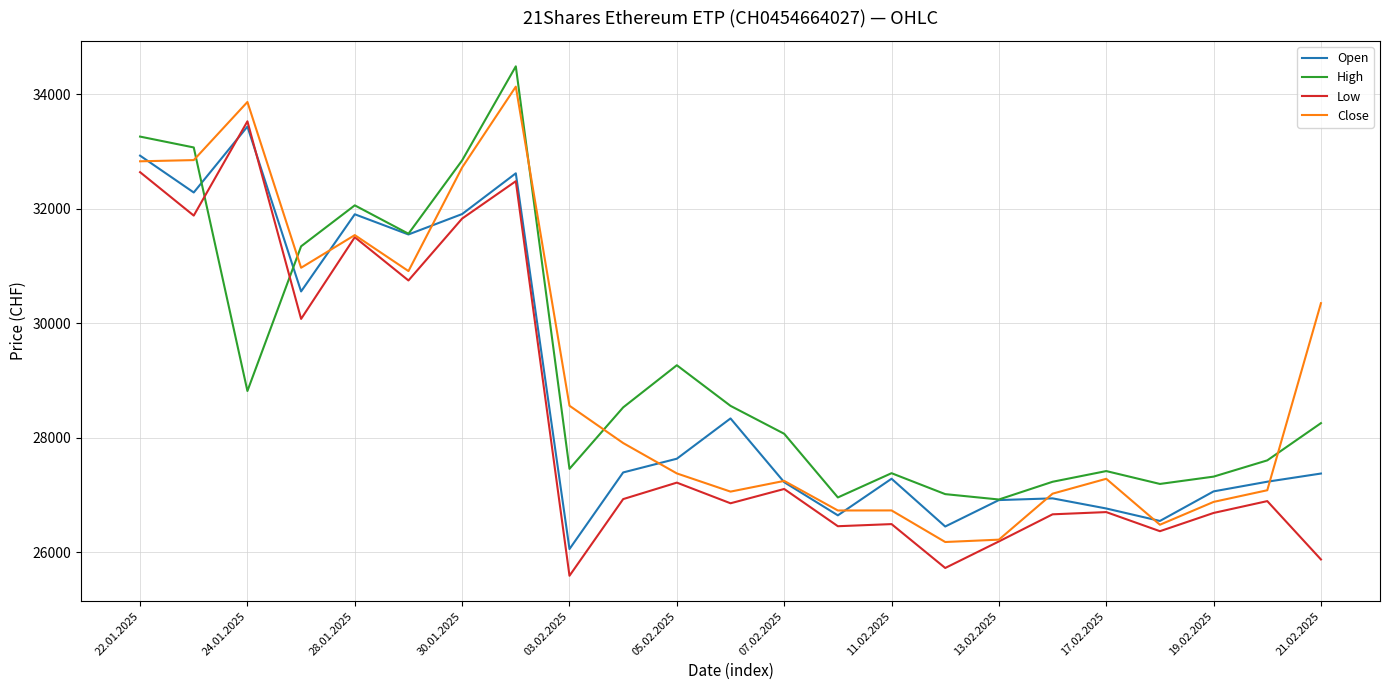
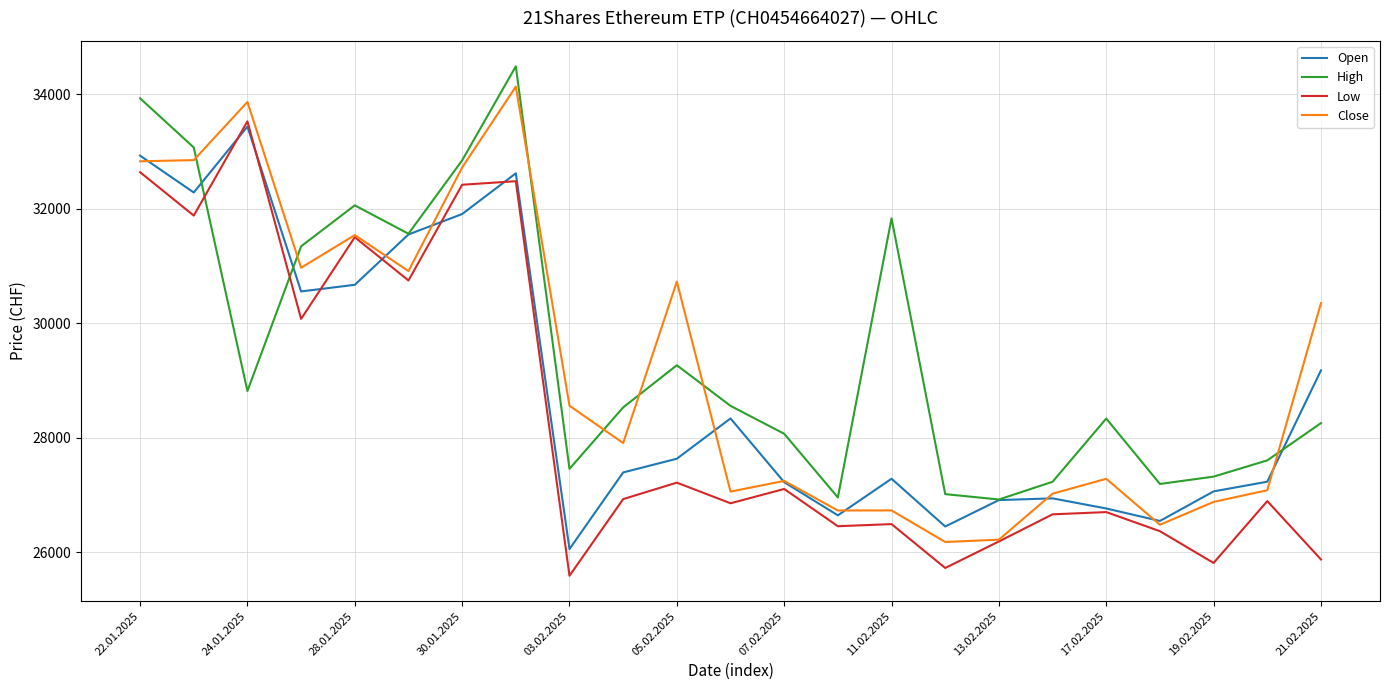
  {
    "Open": {
      "22.01.2025": 32900,
      "24.01.2025": 33400,
-     "28.01.2025": 31900,
+     "28.01.2025": 30700,
      "30.01.2025": 31900,
      "03.02.2025": 26100,
      "05.02.2025": 27600,
      "11.02.2025": 27300,
      "17.02.2025": 26800,
      "19.02.2025": 27100,
-     "21.02.2025": 27400
+     "21.02.2025": 29200
    },
    "High": {
-     "22.01.2025": 33300,
+     "22.01.2025": 33900,
      "24.01.2025": 28800,
      "28.01.2025": 32100,
      "30.01.2025": 32800,
      "03.02.2025": 27500,
      "05.02.2025": 29300,
      "07.02.2025": 28100,
-     "11.02.2025": 27400,
-     "17.02.2025": 27400,
+     "11.02.2025": 31800,
+     "17.02.2025": 28300,
      "19.02.2025": 27300,
      "21.02.2025": 28300
    },
    "Low": {
      "22.01.2025": 32600,
      "24.01.2025": 33500,
-     "30.01.2025": 31800,
+     "30.01.2025": 32400,
      "03.02.2025": 25600,
      "05.02.2025": 27200,
      "07.02.2025": 27100,
      "11.02.2025": 26500,
      "17.02.2025": 26700,
-     "19.02.2025": 26700,
+     "19.02.2025": 25800,
      "21.02.2025": 25900
    },
    "Close": {
      "22.01.2025": 32800,
      "24.01.2025": 33900,
      "30.01.2025": 32700,
      "03.02.2025": 28600,
-     "05.02.2025": 27400,
+     "05.02.2025": 30700,
      "11.02.2025": 26700,
      "17.02.2025": 27300,
      "19.02.2025": 26900,
      "21.02.2025": 30400
    }
  }
